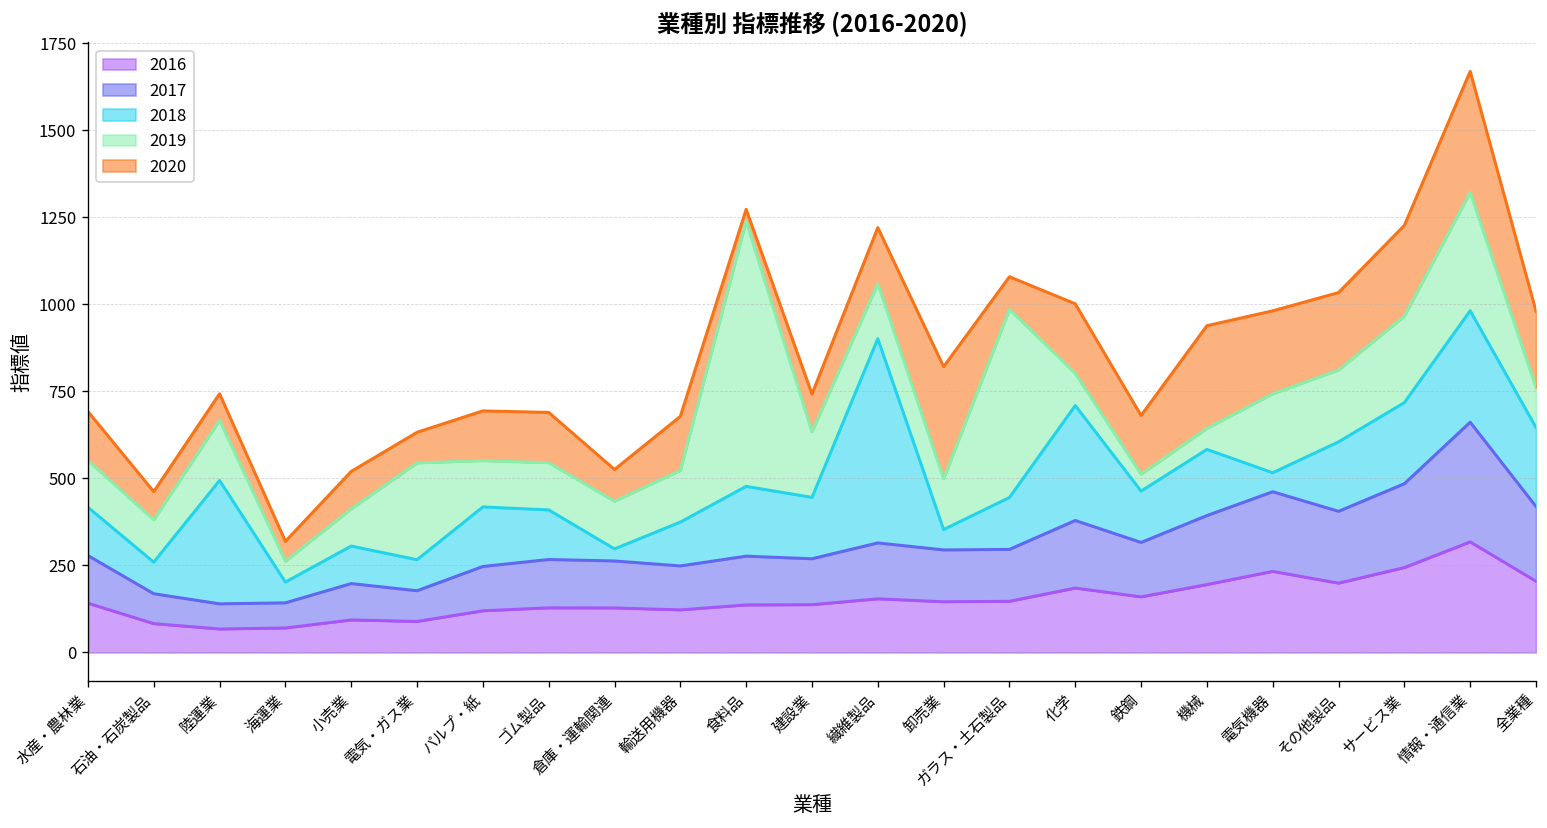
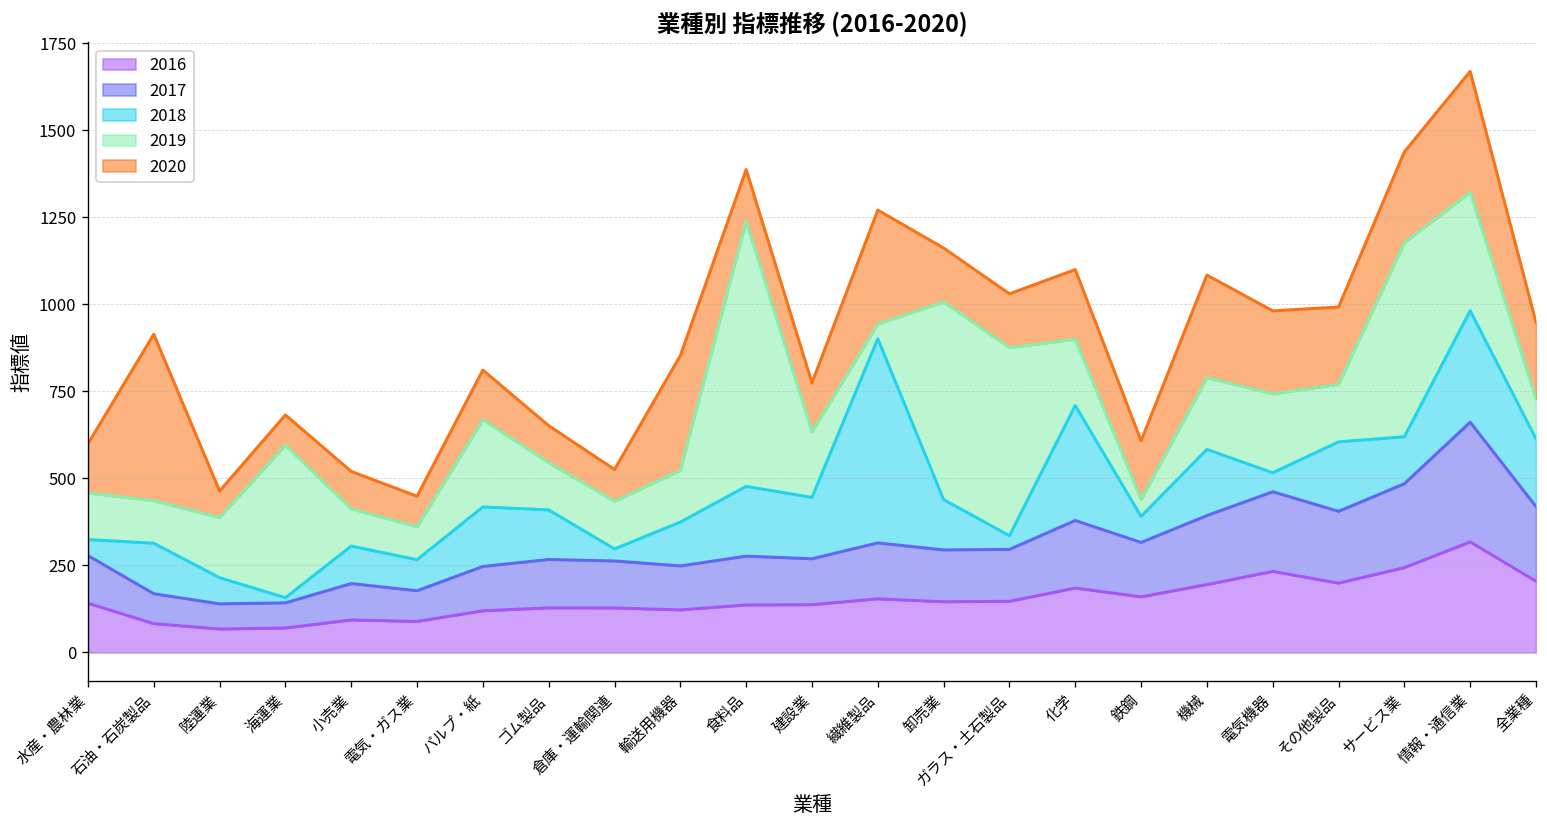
  {
    "2018": {
-     "水産・農林業": 140,
-     "石油・石炭製品": 90,
-     "陸運業": 350,
-     "海運業": 60,
+     "水産・農林業": 50,
+     "石油・石炭製品": 150,
+     "陸運業": 80,
+     "海運業": 10,
      "小売業": 110,
      "電気・ガス業": 90,
      "パルプ・紙": 170,
      "ゴム製品": 140,
      "倉庫・運輸関連": 30,
      "輸送用機器": 130,
      "食料品": 200,
      "建設業": 180,
      "繊維製品": 590,
-     "卸売業": 60,
-     "ガラス・土石製品": 150,
+     "卸売業": 140,
+     "ガラス・土石製品": 40,
      "化学": 330,
-     "鉄鋼": 150,
+     "鉄鋼": 70,
      "機械": 190,
      "電気機器": 50,
      "その他製品": 200,
-     "サービス業": 230,
+     "サービス業": 140,
      "情報・通信業": 320,
-     "全業種": 230
+     "全業種": 190
    },
    "2019": {
      "水産・農林業": 130,
      "石油・石炭製品": 120,
      "陸運業": 170,
-     "海運業": 60,
+     "海運業": 440,
      "小売業": 110,
-     "電気・ガス業": 280,
-     "パルプ・紙": 130,
+     "電気・ガス業": 90,
+     "パルプ・紙": 250,
      "ゴム製品": 140,
      "倉庫・運輸関連": 140,
      "輸送用機器": 150,
      "食料品": 760,
      "建設業": 190,
-     "繊維製品": 160,
-     "卸売業": 150,
+     "繊維製品": 40,
+     "卸売業": 570,
      "ガラス・土石製品": 540,
-     "化学": 90,
+     "化学": 190,
      "鉄鋼": 50,
-     "機械": 60,
+     "機械": 210,
      "電気機器": 230,
-     "その他製品": 210,
-     "サービス業": 250,
+     "その他製品": 170,
+     "サービス業": 560,
      "情報・通信業": 340,
      "全業種": 110
    },
    "2020": {
      "水産・農林業": 140,
-     "石油・石炭製品": 80,
+     "石油・石炭製品": 480,
      "陸運業": 80,
-     "海運業": 60,
+     "海運業": 90,
      "小売業": 110,
      "電気・ガス業": 90,
      "パルプ・紙": 140,
-     "ゴム製品": 140,
+     "ゴム製品": 110,
      "倉庫・運輸関連": 90,
-     "輸送用機器": 160,
-     "食料品": 30,
-     "建設業": 110,
-     "繊維製品": 160,
-     "卸売業": 320,
-     "ガラス・土石製品": 90,
+     "輸送用機器": 330,
+     "食料品": 150,
+     "建設業": 140,
+     "繊維製品": 330,
+     "卸売業": 160,
+     "ガラス・土石製品": 150,
      "化学": 200,
      "鉄鋼": 170,
      "機械": 290,
      "電気機器": 240,
      "その他製品": 220,
      "サービス業": 260,
      "情報・通信業": 350,
      "全業種": 220
    }
  }
